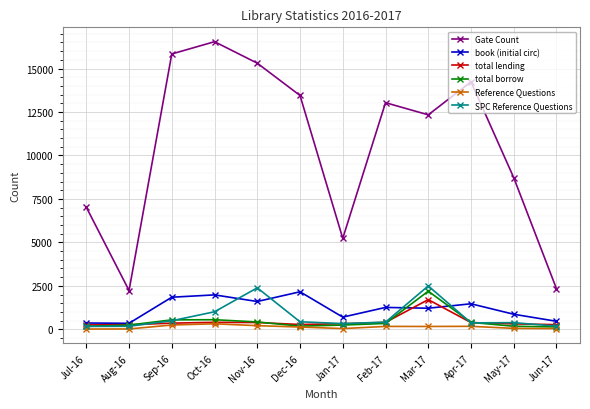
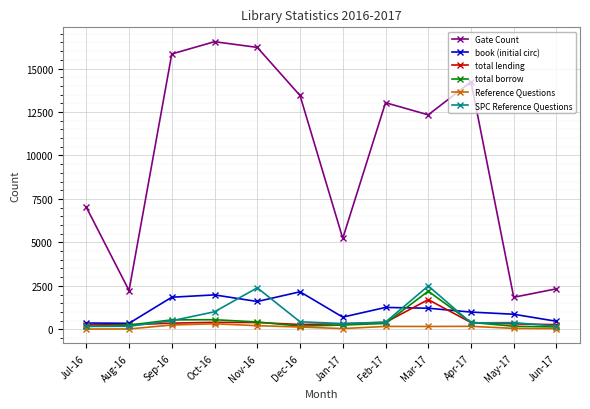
  {
    "Gate Count": {
      "Jul-16": 7000,
      "Aug-16": 2200,
      "Sep-16": 15800,
      "Oct-16": 16500,
-     "Nov-16": 15300,
+     "Nov-16": 16200,
      "Dec-16": 13500,
      "Jan-17": 5200,
      "Feb-17": 13000,
      "Mar-17": 12300,
-     "May-17": 8700,
+     "May-17": 1800,
      "Jun-17": 2300
    },
    "book (initial circ)": {
      "Sep-16": 1800,
      "Oct-16": 2000,
      "Nov-16": 1600,
      "Dec-16": 2200,
      "Jan-17": 700,
      "Feb-17": 1300,
      "Mar-17": 1200,
-     "Apr-17": 1500,
+     "Apr-17": 1000,
      "May-17": 900,
      "Jun-17": 500
    },
    "total lending": {
      "Mar-17": 1700
    },
    "total borrow": {
      "Oct-16": 600,
      "Mar-17": 2200
    },
    "Reference Questions": {
      "Jul-16": 0,
      "Aug-16": 0,
      "Nov-16": 200,
      "Jan-17": 0,
      "Feb-17": 200,
      "Mar-17": 200,
      "Apr-17": 200
    },
    "SPC Reference Questions": {
      "Oct-16": 1000,
      "Nov-16": 2400,
      "Dec-16": 400,
      "Mar-17": 2500
    }
  }
